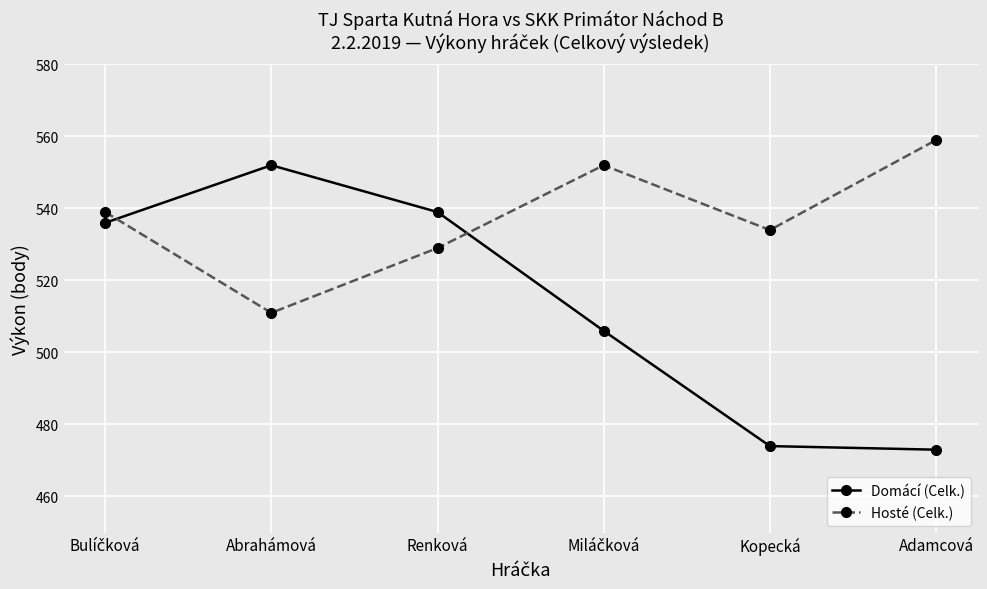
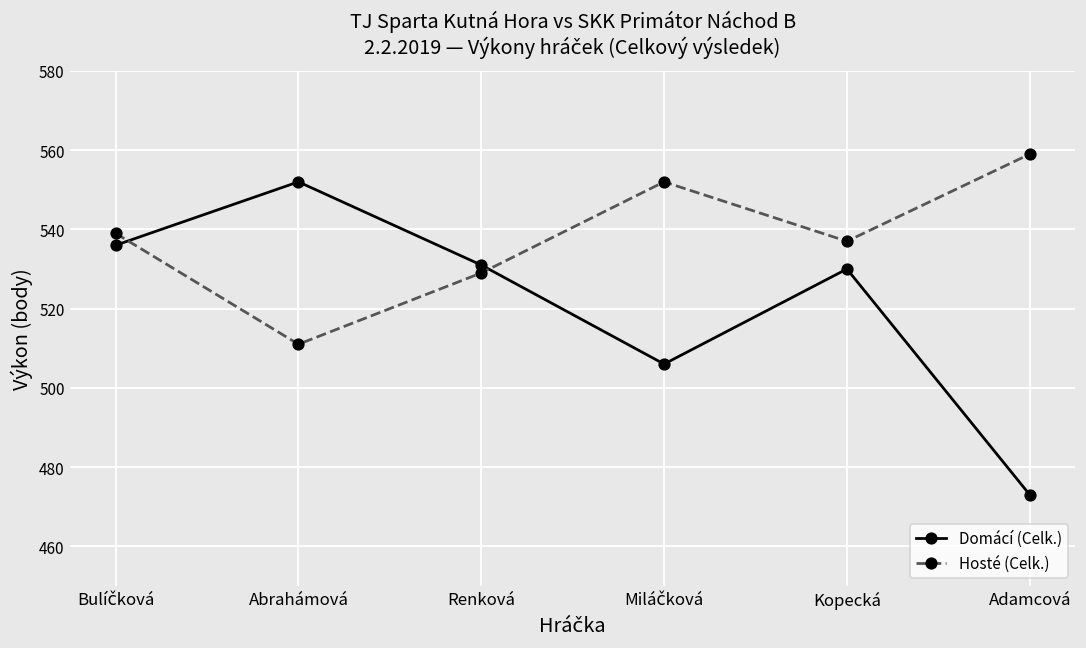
  {
    "Domácí (Celk.)": {
      "Bulíčková": 536,
      "Abrahámová": 552,
-     "Renková": 539,
+     "Renková": 531,
      "Miláčková": 506,
-     "Kopecká": 474,
+     "Kopecká": 530,
      "Adamcová": 473
    },
    "Hosté (Celk.)": {
      "Bulíčková": 539,
      "Abrahámová": 511,
      "Renková": 529,
      "Miláčková": 552,
-     "Kopecká": 534,
+     "Kopecká": 537,
      "Adamcová": 559
    }
  }
